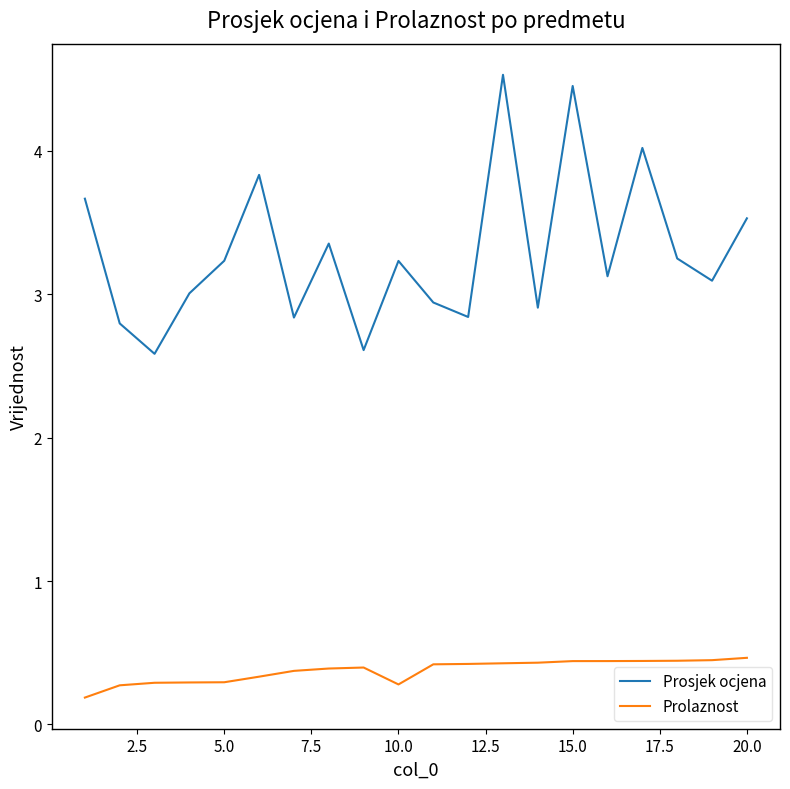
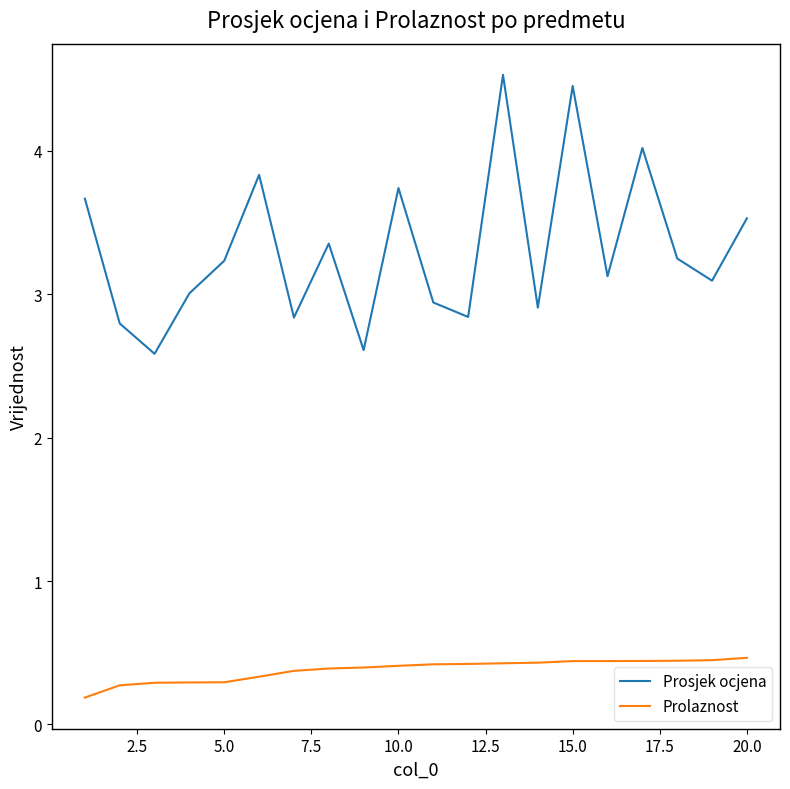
  {
    "Prosjek ocjena": {
      "5.0": 3.23,
-     "10.0": 3.23,
+     "10.0": 3.74,
      "15.0": 4.45,
      "20.0": 3.53
    },
    "Prolaznost": {
      "5.0": 0.29,
-     "10.0": 0.28,
+     "10.0": 0.41,
      "15.0": 0.44,
      "20.0": 0.46
    }
  }
